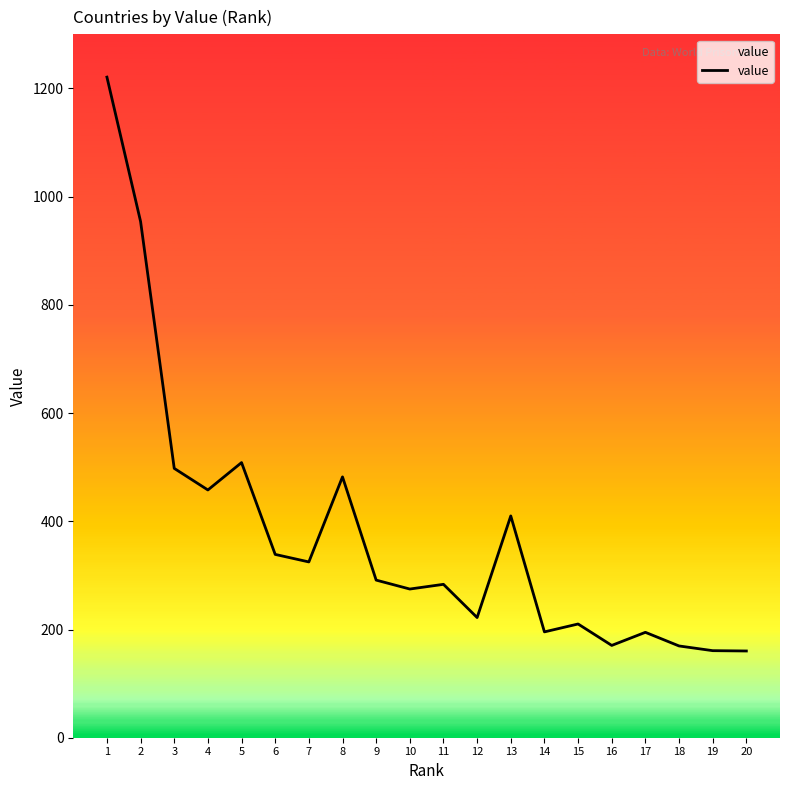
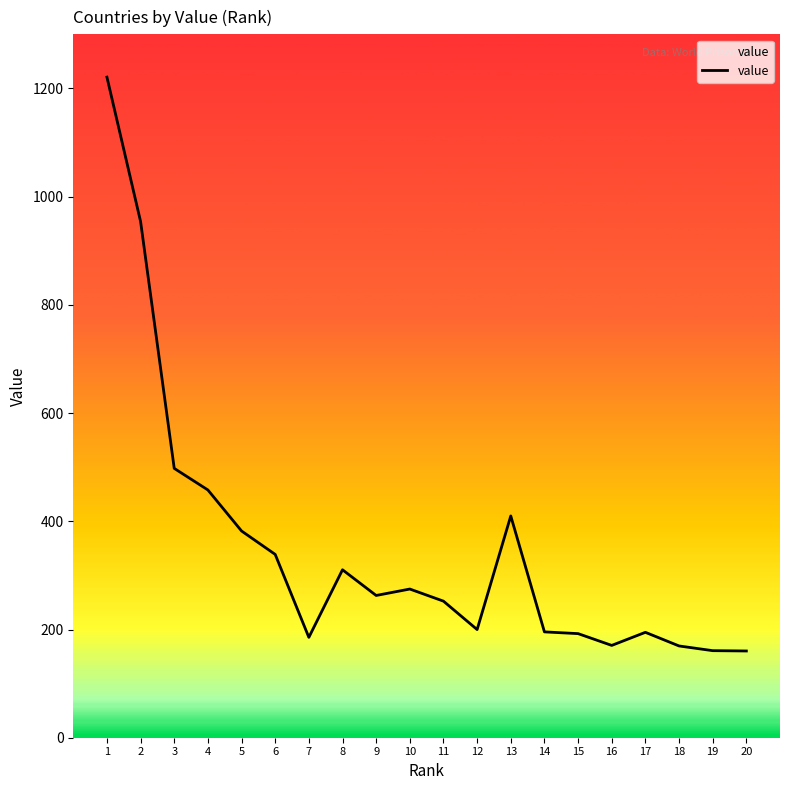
  {
    "1": 1220,
    "2": 950,
    "3": 500,
    "4": 460,
-   "5": 510,
+   "5": 380,
    "6": 340,
-   "7": 320,
-   "8": 480,
-   "9": 290,
+   "7": 190,
+   "8": 310,
+   "9": 260,
    "10": 270,
-   "11": 280,
-   "12": 220,
+   "11": 250,
+   "12": 200,
    "13": 410,
    "14": 200,
-   "15": 210,
+   "15": 190,
    "16": 170,
    "17": 190,
    "18": 170,
    "19": 160,
    "20": 160
  }
